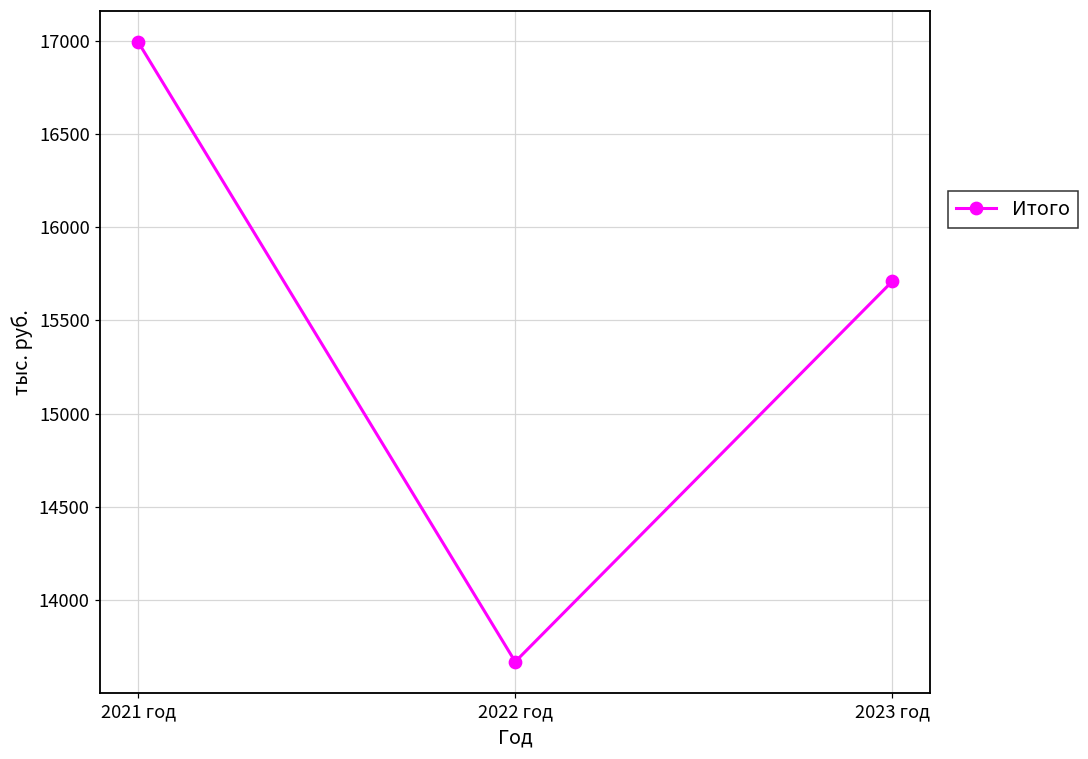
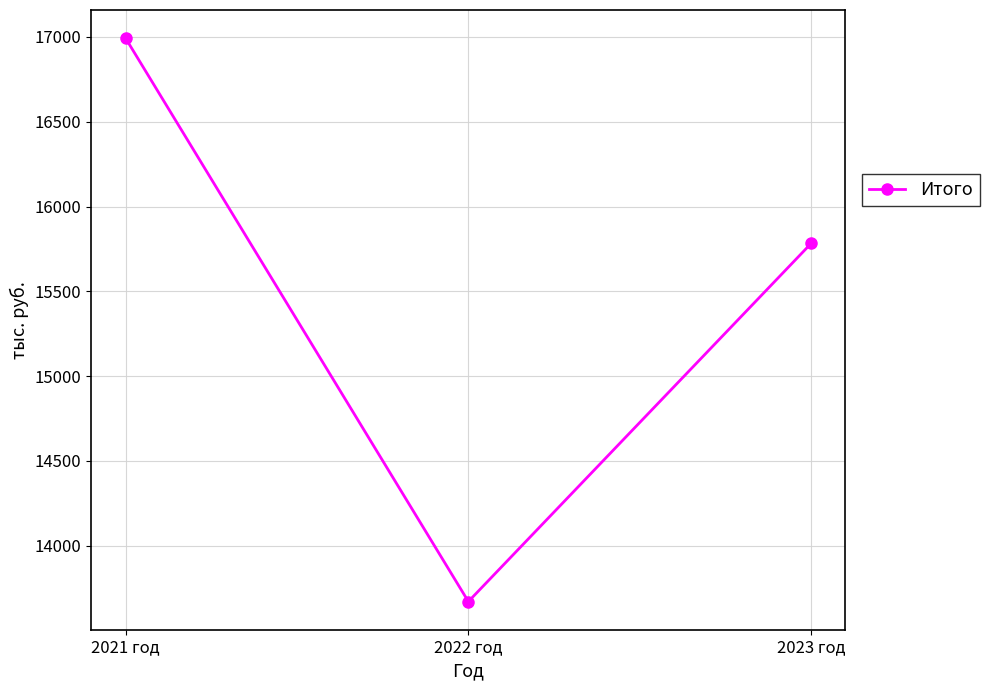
  {
    "2021 год": 16990,
    "2022 год": 13670,
-   "2023 год": 15710
+   "2023 год": 15780
  }
